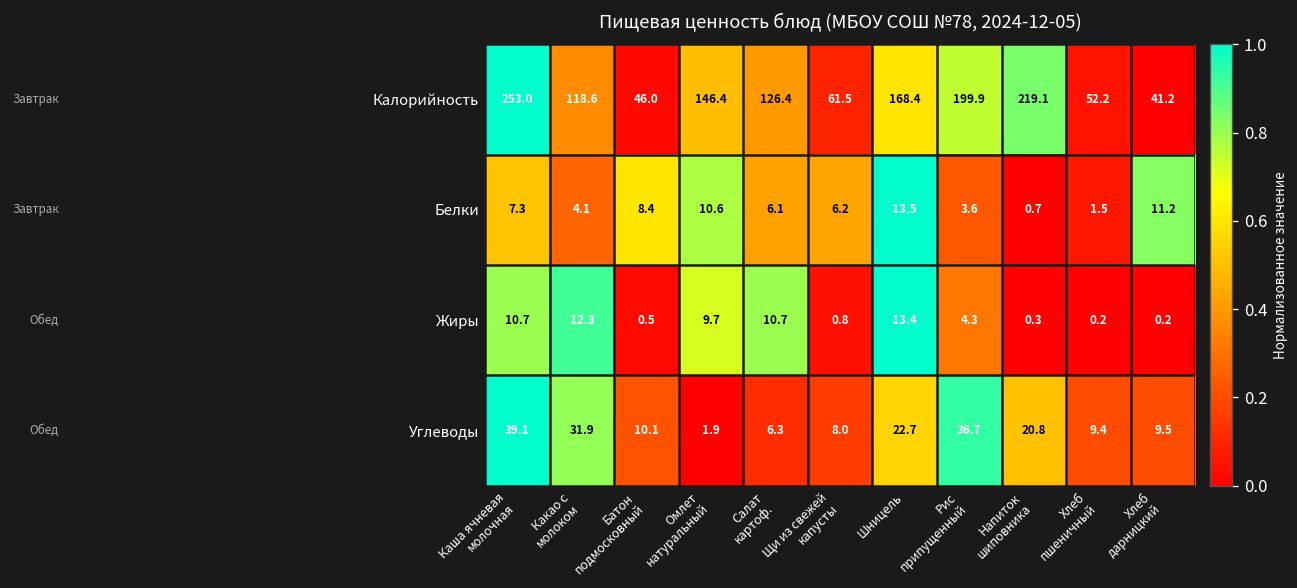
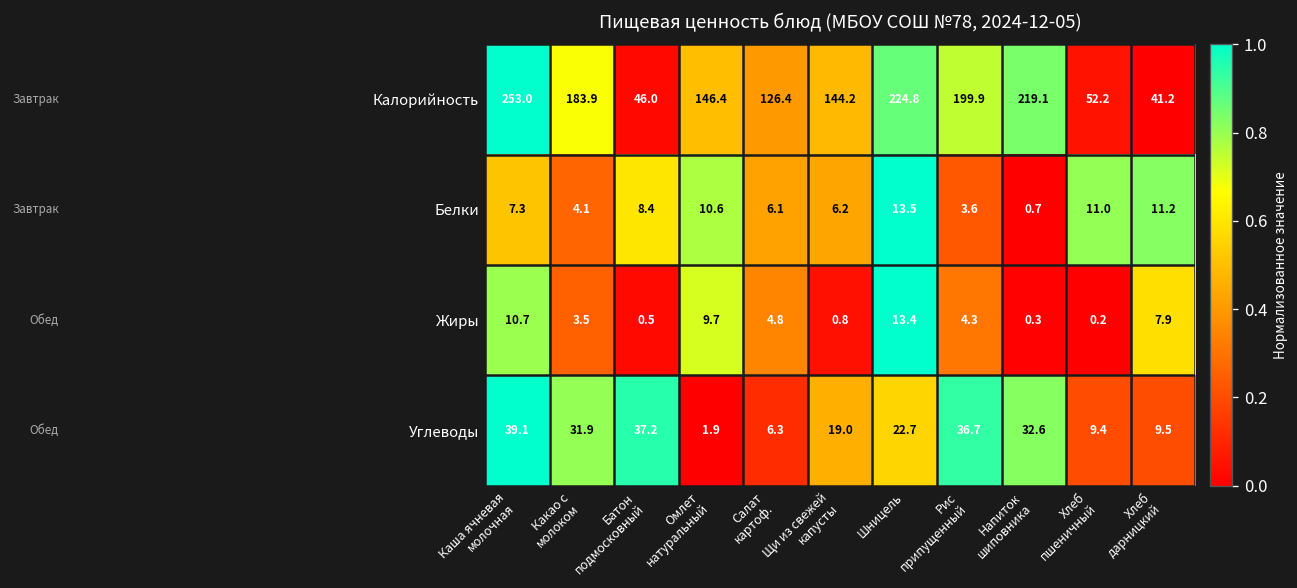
  {
    "Калорийность": {
      "Каша ячневая молочная": 253.0,
-     "Какао с молоком": 118.6,
+     "Какао с молоком": 183.9,
      "Батон подмосковный": 46.0,
      "Омлет натуральный": 146.4,
      "Салат картоф.": 126.4,
-     "Щи из свежей капусты": 61.5,
-     "Шницель": 168.4,
+     "Щи из свежей капусты": 144.2,
+     "Шницель": 224.8,
      "Рис припущенный": 199.9,
      "Напиток шиповника": 219.1,
      "Хлеб пшеничный": 52.2,
      "Хлеб дарницкий": 41.2
    },
    "Белки": {
      "Каша ячневая молочная": 7.3,
      "Какао с молоком": 4.1,
      "Батон подмосковный": 8.4,
      "Омлет натуральный": 10.6,
      "Салат картоф.": 6.1,
      "Щи из свежей капусты": 6.2,
      "Шницель": 13.5,
      "Рис припущенный": 3.6,
      "Напиток шиповника": 0.7,
-     "Хлеб пшеничный": 1.5,
+     "Хлеб пшеничный": 11.0,
      "Хлеб дарницкий": 11.2
    },
    "Жиры": {
      "Каша ячневая молочная": 10.7,
-     "Какао с молоком": 12.3,
+     "Какао с молоком": 3.5,
      "Батон подмосковный": 0.5,
      "Омлет натуральный": 9.7,
-     "Салат картоф.": 10.7,
+     "Салат картоф.": 4.8,
      "Щи из свежей капусты": 0.8,
      "Шницель": 13.4,
      "Рис припущенный": 4.3,
      "Напиток шиповника": 0.3,
      "Хлеб пшеничный": 0.2,
-     "Хлеб дарницкий": 0.2
+     "Хлеб дарницкий": 7.9
    },
    "Углеводы": {
      "Каша ячневая молочная": 39.1,
      "Какао с молоком": 31.9,
-     "Батон подмосковный": 10.1,
+     "Батон подмосковный": 37.2,
      "Омлет натуральный": 1.9,
      "Салат картоф.": 6.3,
-     "Щи из свежей капусты": 8.0,
+     "Щи из свежей капусты": 19.0,
      "Шницель": 22.7,
      "Рис припущенный": 36.7,
-     "Напиток шиповника": 20.8,
+     "Напиток шиповника": 32.6,
      "Хлеб пшеничный": 9.4,
      "Хлеб дарницкий": 9.5
    }
  }
